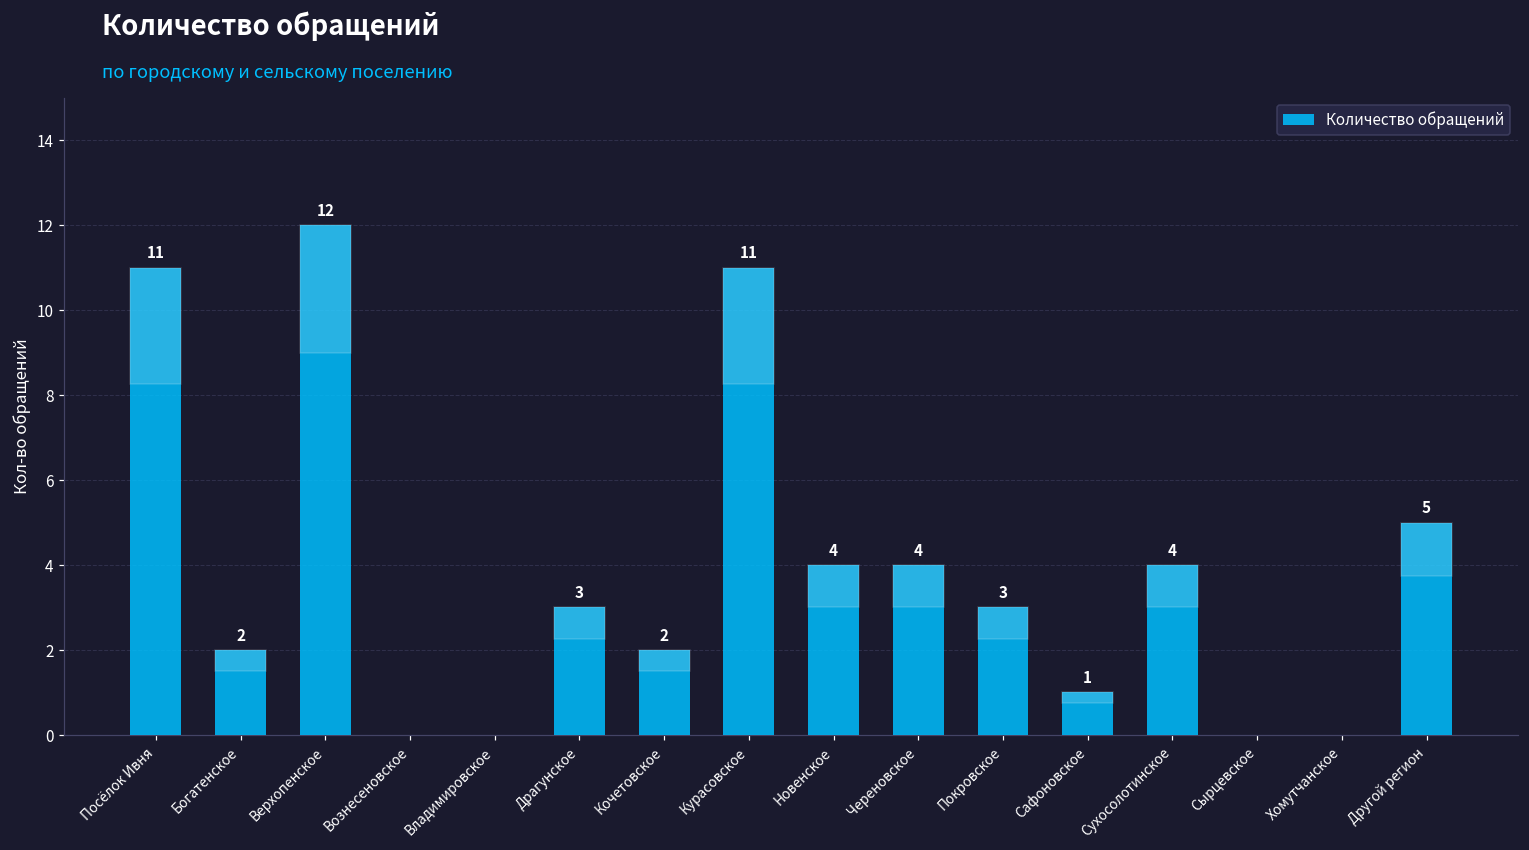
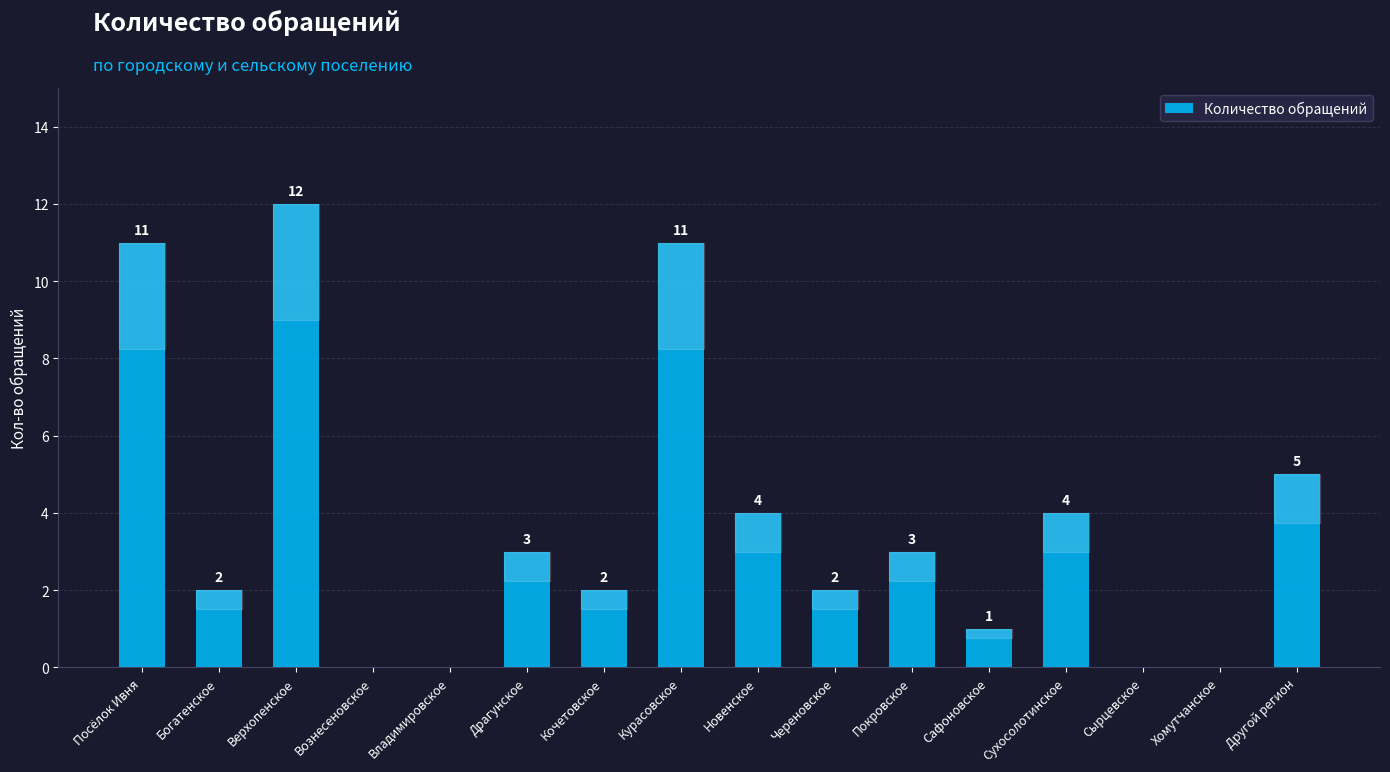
  {
    "Посёлок Ивня": 11,
    "Богатенское": 2,
    "Верхопенское": 12,
    "Драгунское": 3,
    "Кочетовское": 2,
    "Курасовское": 11,
    "Новенское": 4,
-   "Череновское": 4,
+   "Череновское": 2,
    "Покровское": 3,
    "Сафоновское": 1,
    "Сухосолотинское": 4,
    "Другой регион": 5
  }
